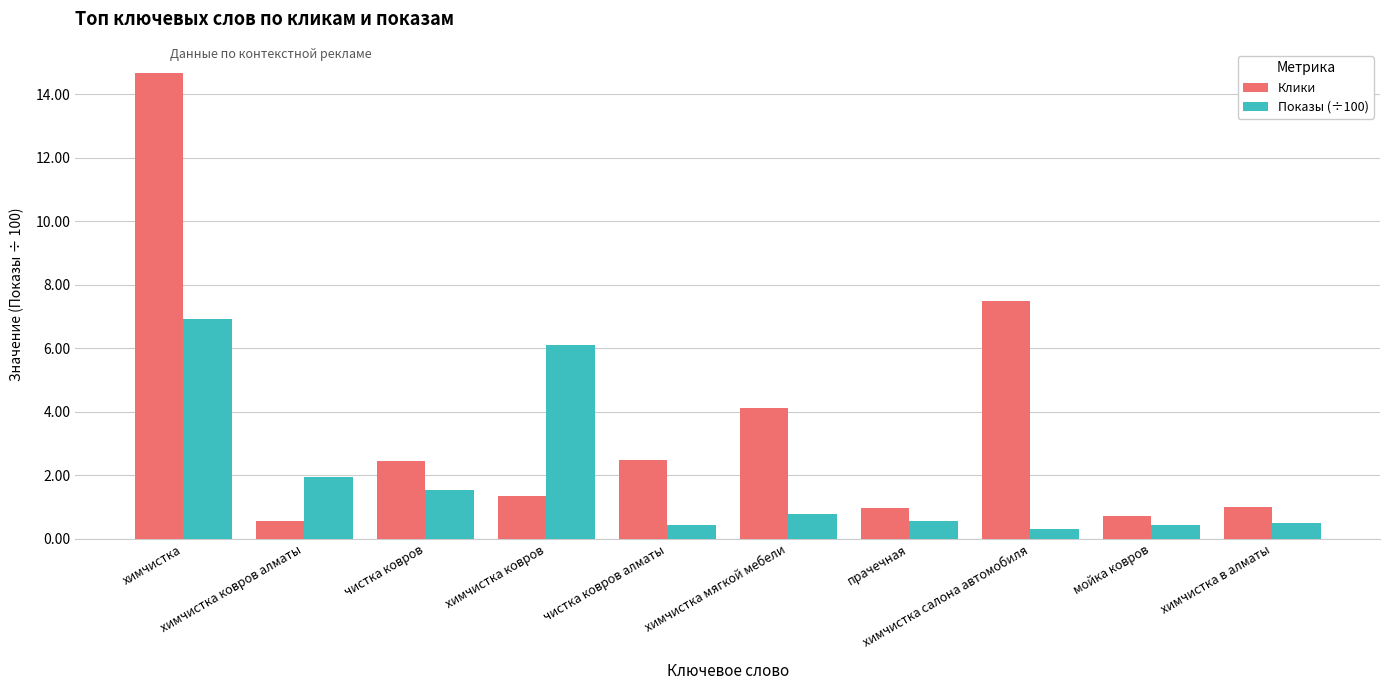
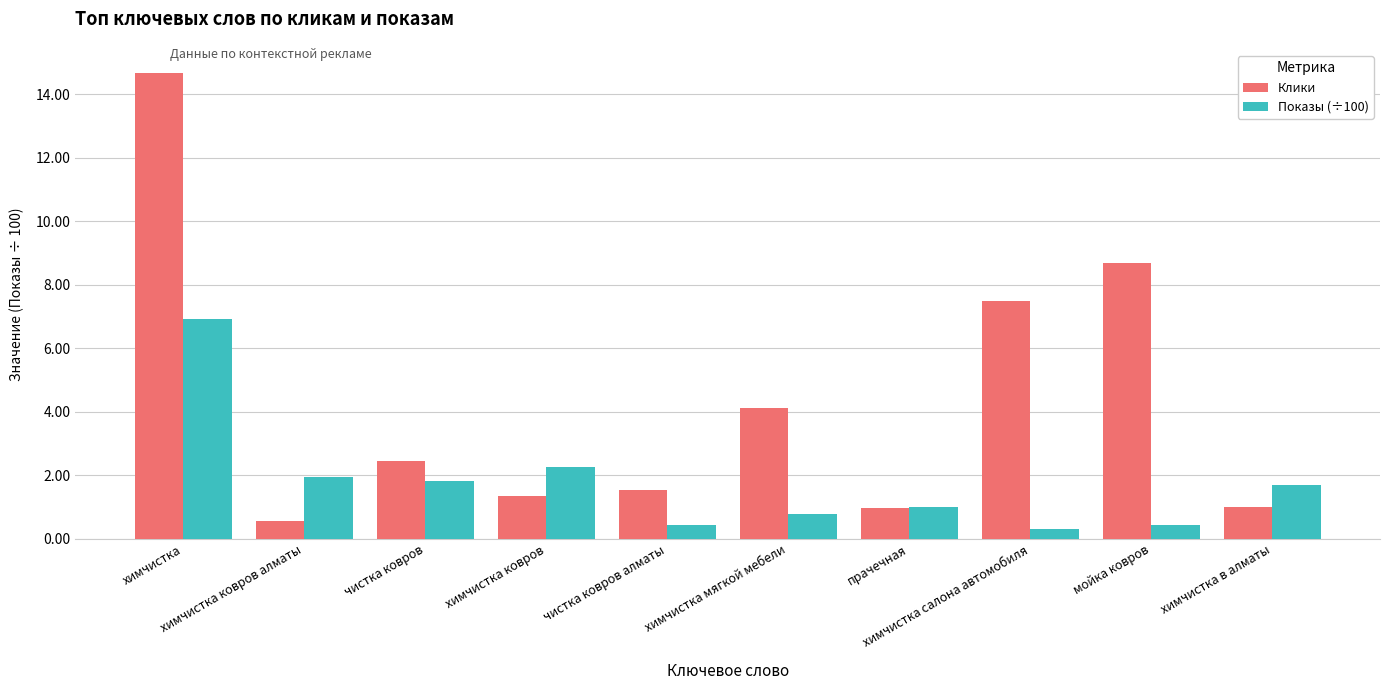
  {
    "Клики": {
      "химчистка": 14.7,
      "химчистка ковров алматы": 0.6,
      "чистка ковров": 2.5,
      "химчистка ковров": 1.4,
-     "чистка ковров алматы": 2.5,
+     "чистка ковров алматы": 1.5,
      "химчистка мягкой мебели": 4.1,
      "прачечная": 1.0,
      "химчистка салона автомобиля": 7.5,
-     "мойка ковров": 0.7,
+     "мойка ковров": 8.7,
      "химчистка в алматы": 1.0
    },
    "Показы (÷100)": {
      "химчистка": 6.9,
      "химчистка ковров алматы": 2.0,
-     "чистка ковров": 1.5,
-     "химчистка ковров": 6.1,
+     "чистка ковров": 1.8,
+     "химчистка ковров": 2.3,
      "чистка ковров алматы": 0.4,
      "химчистка мягкой мебели": 0.8,
-     "прачечная": 0.6,
+     "прачечная": 1.0,
      "химчистка салона автомобиля": 0.3,
      "мойка ковров": 0.4,
-     "химчистка в алматы": 0.5
+     "химчистка в алматы": 1.7
    }
  }
